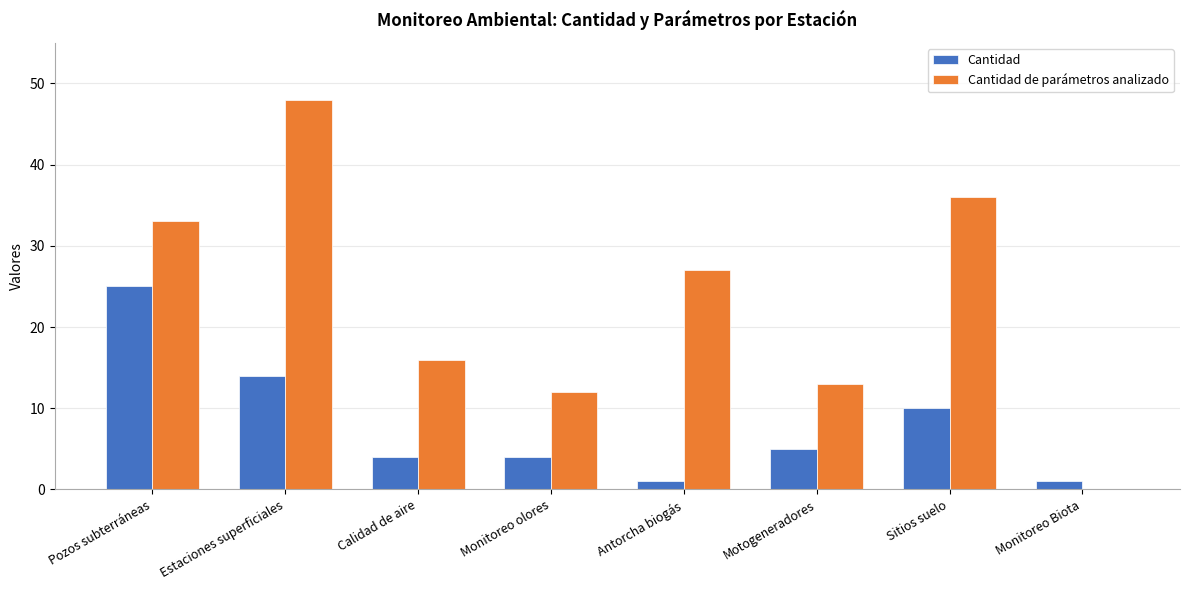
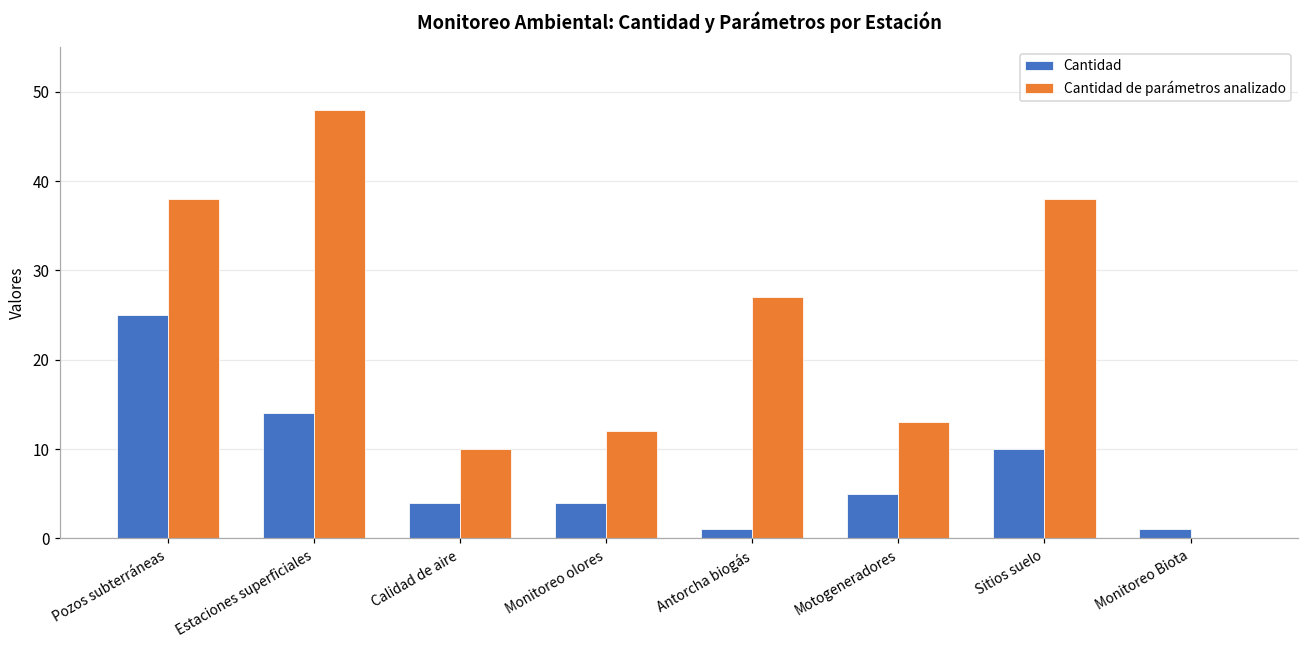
  {
    "Cantidad": {
      "Pozos subterráneas": 25,
      "Estaciones superficiales": 14,
      "Calidad de aire": 4,
      "Monitoreo olores": 4,
      "Antorcha biogás": 1,
      "Motogeneradores": 5,
      "Sitios suelo": 10,
      "Monitoreo Biota": 1
    },
    "Cantidad de parámetros analizado": {
-     "Pozos subterráneas": 33,
+     "Pozos subterráneas": 38,
      "Estaciones superficiales": 48,
-     "Calidad de aire": 16,
+     "Calidad de aire": 10,
      "Monitoreo olores": 12,
      "Antorcha biogás": 27,
      "Motogeneradores": 13,
-     "Sitios suelo": 36,
+     "Sitios suelo": 38,
      "Monitoreo Biota": 0
    }
  }
